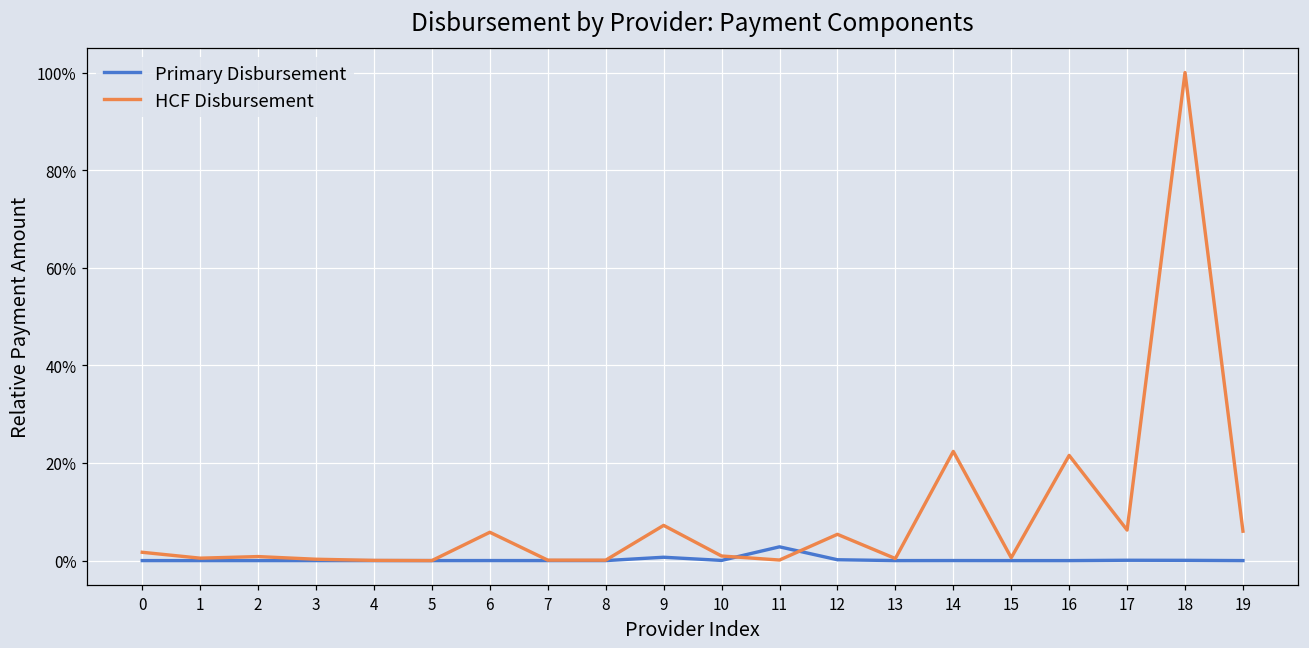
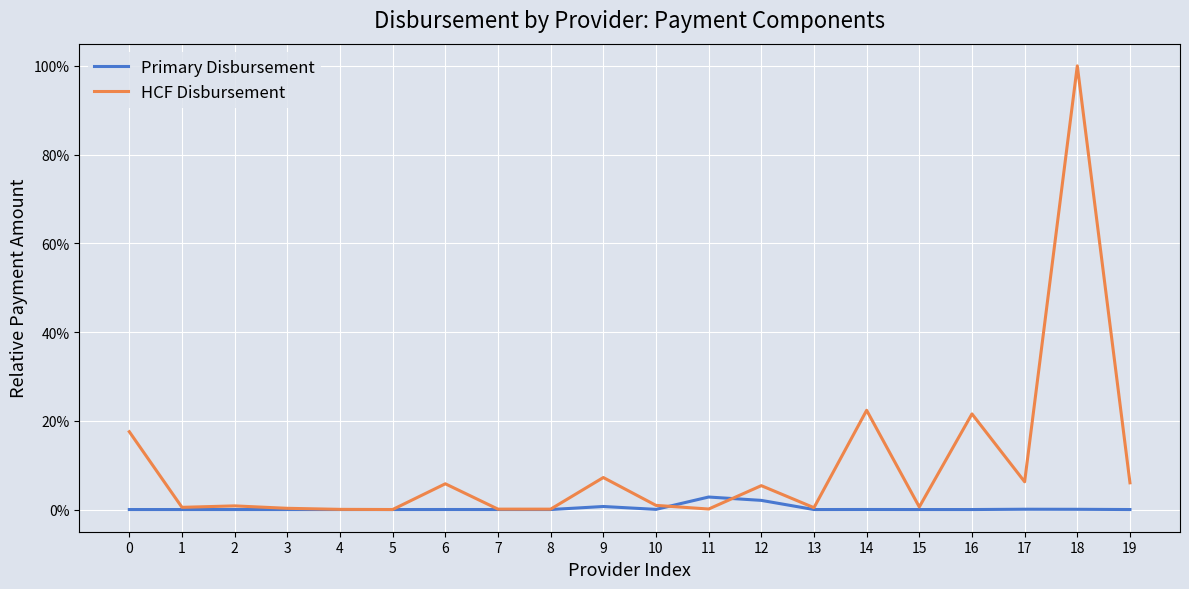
  {
    "Primary Disbursement": {
      "0": "0%",
      "2": "0%",
      "6": "0%",
      "9": "1%",
      "10": "0%",
      "11": "3%",
-     "12": "0%",
+     "12": "2%",
      "14": "0%",
      "15": "0%",
      "16": "0%",
      "17": "0%",
      "18": "0%",
      "19": "0%"
    },
    "HCF Disbursement": {
-     "0": "2%",
+     "0": "18%",
      "2": "1%",
      "6": "6%",
      "9": "7%",
      "10": "1%",
      "11": "0%",
      "12": "5%",
      "14": "22%",
      "15": "1%",
      "16": "22%",
      "17": "6%",
      "18": "100%",
      "19": "6%"
    }
  }
